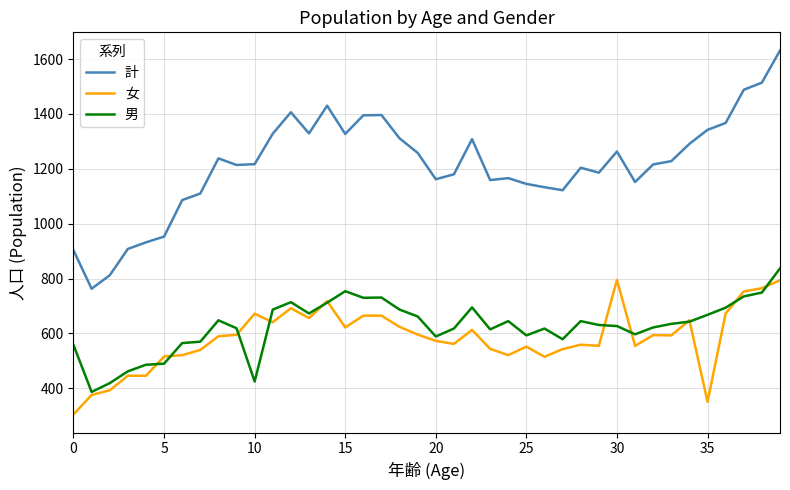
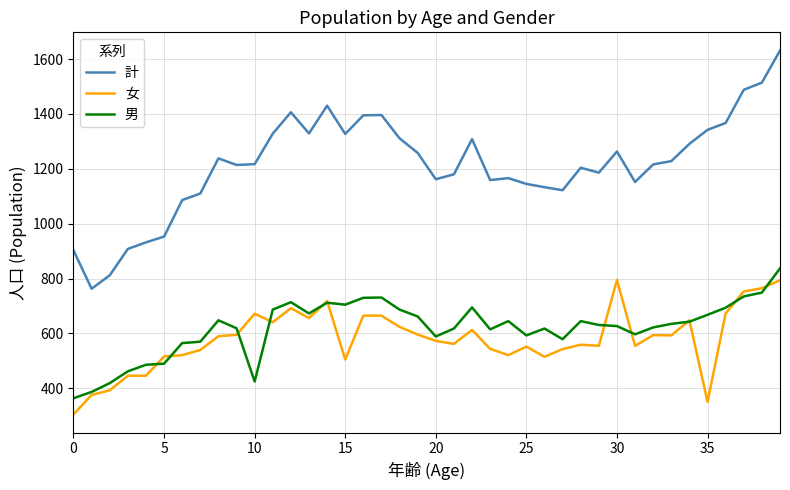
  {
    "計": {
      "0": 900,
      "5": 950,
      "10": 1220,
      "15": 1330,
      "20": 1160,
      "25": 1150,
      "30": 1260,
      "35": 1340
    },
    "女": {
      "0": 310,
      "5": 520,
      "10": 670,
-     "15": 620,
+     "15": 510,
      "20": 570,
      "25": 550,
      "30": 800,
      "35": 350
    },
    "男": {
-     "0": 560,
+     "0": 360,
      "5": 490,
      "10": 430,
-     "15": 750,
+     "15": 710,
      "20": 590,
      "25": 590,
      "30": 630,
      "35": 670
    }
  }
